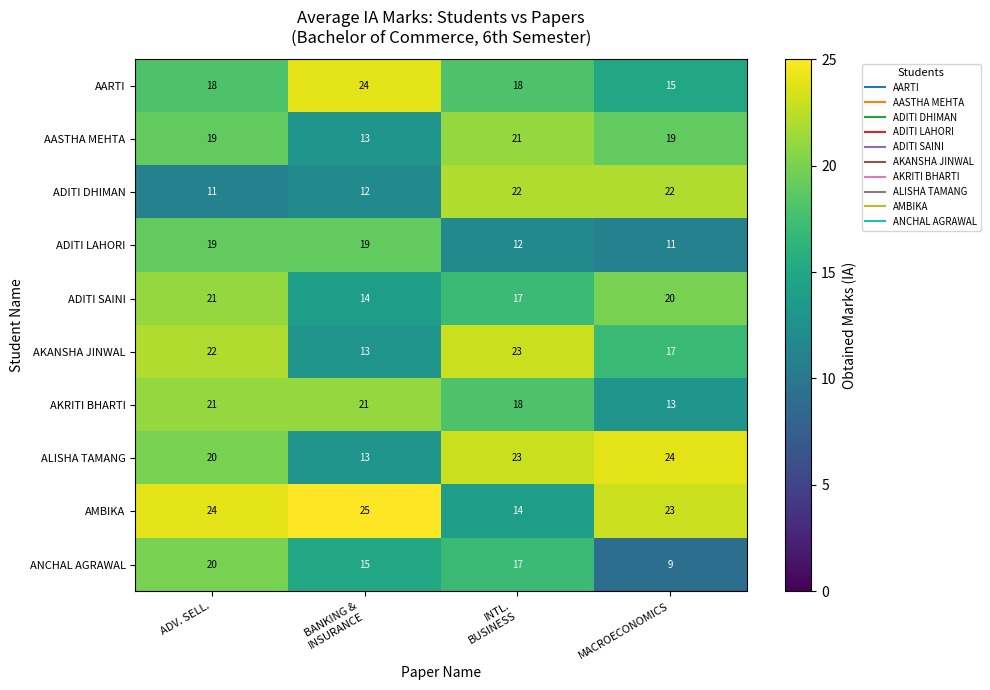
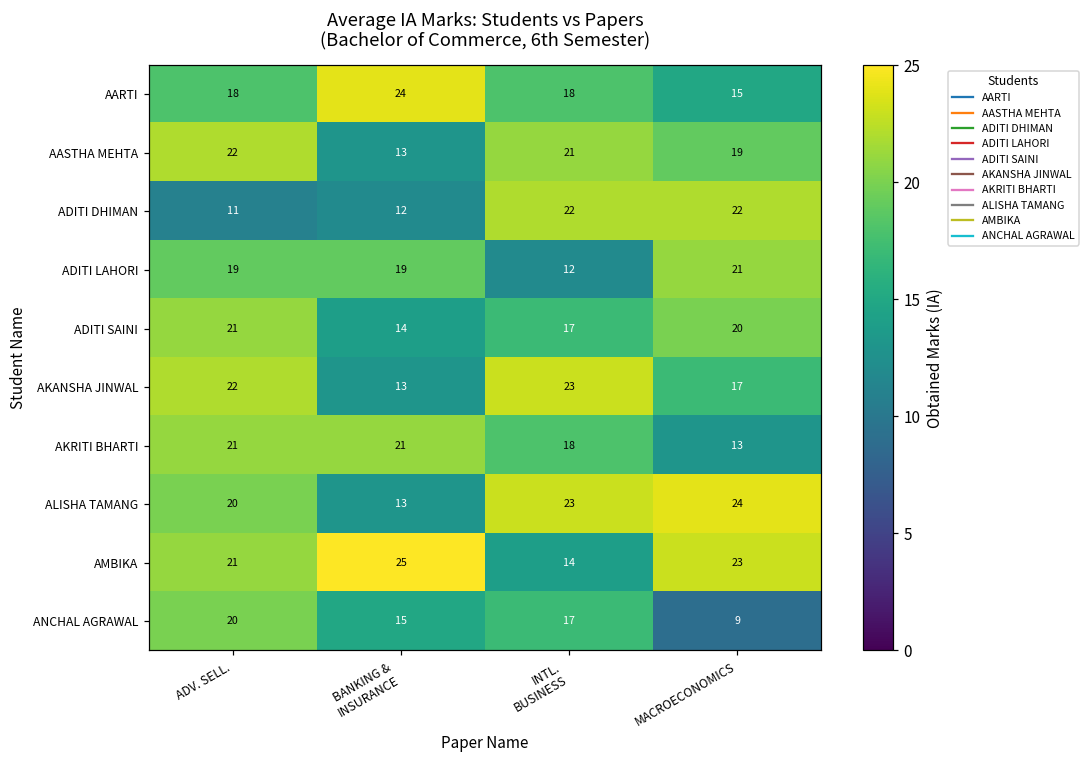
  {
    "AARTI": {
      "ADV. SELL.": 18,
      "BANKING & INSURANCE": 24,
      "INTL. BUSINESS": 18,
      "MACROECONOMICS": 15
    },
    "AASTHA MEHTA": {
-     "ADV. SELL.": 19,
+     "ADV. SELL.": 22,
      "BANKING & INSURANCE": 13,
      "INTL. BUSINESS": 21,
      "MACROECONOMICS": 19
    },
    "ADITI DHIMAN": {
      "ADV. SELL.": 11,
      "BANKING & INSURANCE": 12,
      "INTL. BUSINESS": 22,
      "MACROECONOMICS": 22
    },
    "ADITI LAHORI": {
      "ADV. SELL.": 19,
      "BANKING & INSURANCE": 19,
      "INTL. BUSINESS": 12,
-     "MACROECONOMICS": 11
+     "MACROECONOMICS": 21
    },
    "ADITI SAINI": {
      "ADV. SELL.": 21,
      "BANKING & INSURANCE": 14,
      "INTL. BUSINESS": 17,
      "MACROECONOMICS": 20
    },
    "AKANSHA JINWAL": {
      "ADV. SELL.": 22,
      "BANKING & INSURANCE": 13,
      "INTL. BUSINESS": 23,
      "MACROECONOMICS": 17
    },
    "AKRITI BHARTI": {
      "ADV. SELL.": 21,
      "BANKING & INSURANCE": 21,
      "INTL. BUSINESS": 18,
      "MACROECONOMICS": 13
    },
    "ALISHA TAMANG": {
      "ADV. SELL.": 20,
      "BANKING & INSURANCE": 13,
      "INTL. BUSINESS": 23,
      "MACROECONOMICS": 24
    },
    "AMBIKA": {
-     "ADV. SELL.": 24,
+     "ADV. SELL.": 21,
      "BANKING & INSURANCE": 25,
      "INTL. BUSINESS": 14,
      "MACROECONOMICS": 23
    },
    "ANCHAL AGRAWAL": {
      "ADV. SELL.": 20,
      "BANKING & INSURANCE": 15,
      "INTL. BUSINESS": 17,
      "MACROECONOMICS": 9
    }
  }
